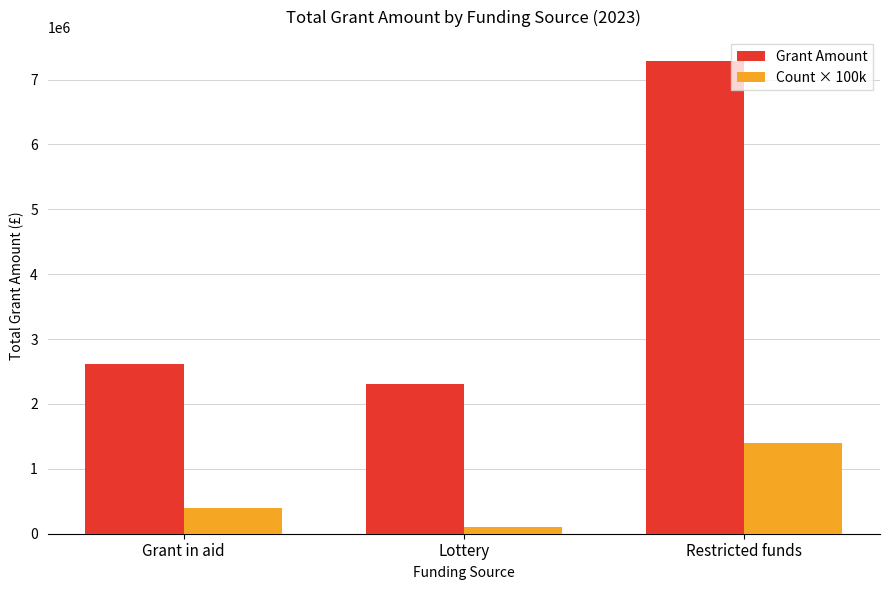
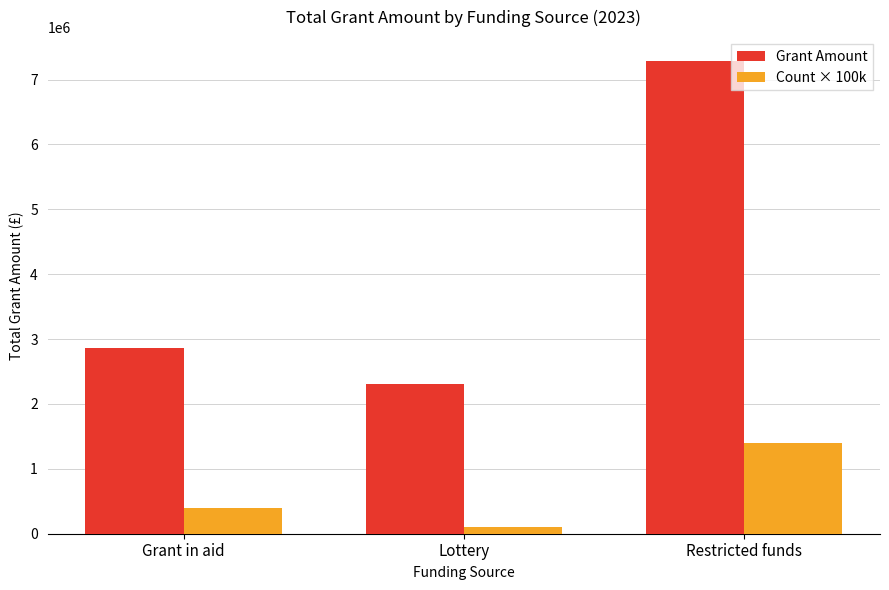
  {
    "Grant Amount": {
-     "Grant in aid": 2600000,
+     "Grant in aid": 2900000,
      "Lottery": 2300000,
      "Restricted funds": 7300000
    },
    "Count × 100k": {
      "Grant in aid": 400000,
      "Lottery": 100000,
      "Restricted funds": 1400000
    }
  }
